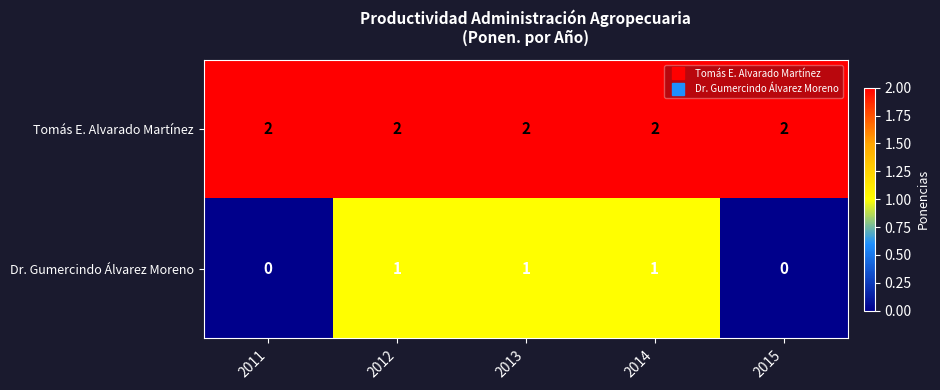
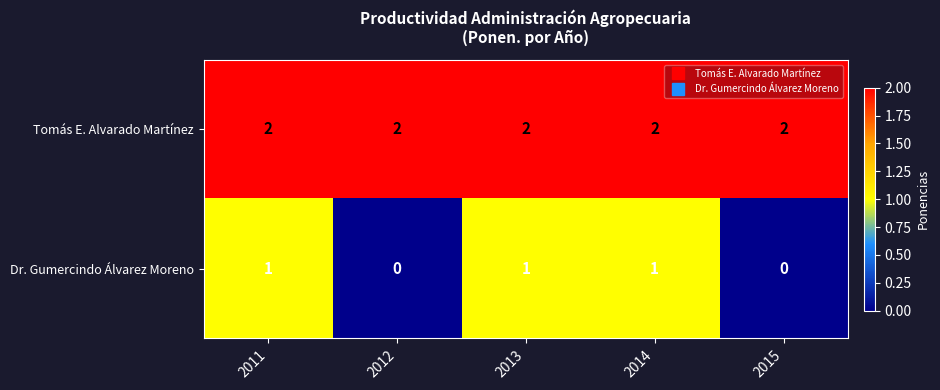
  {
    "Tomás E. Alvarado Martínez": {
      "2011": 2,
      "2012": 2,
      "2013": 2,
      "2014": 2,
      "2015": 2
    },
    "Dr. Gumercindo Álvarez Moreno": {
-     "2011": 0,
-     "2012": 1,
+     "2011": 1,
+     "2012": 0,
      "2013": 1,
      "2014": 1,
      "2015": 0
    }
  }
